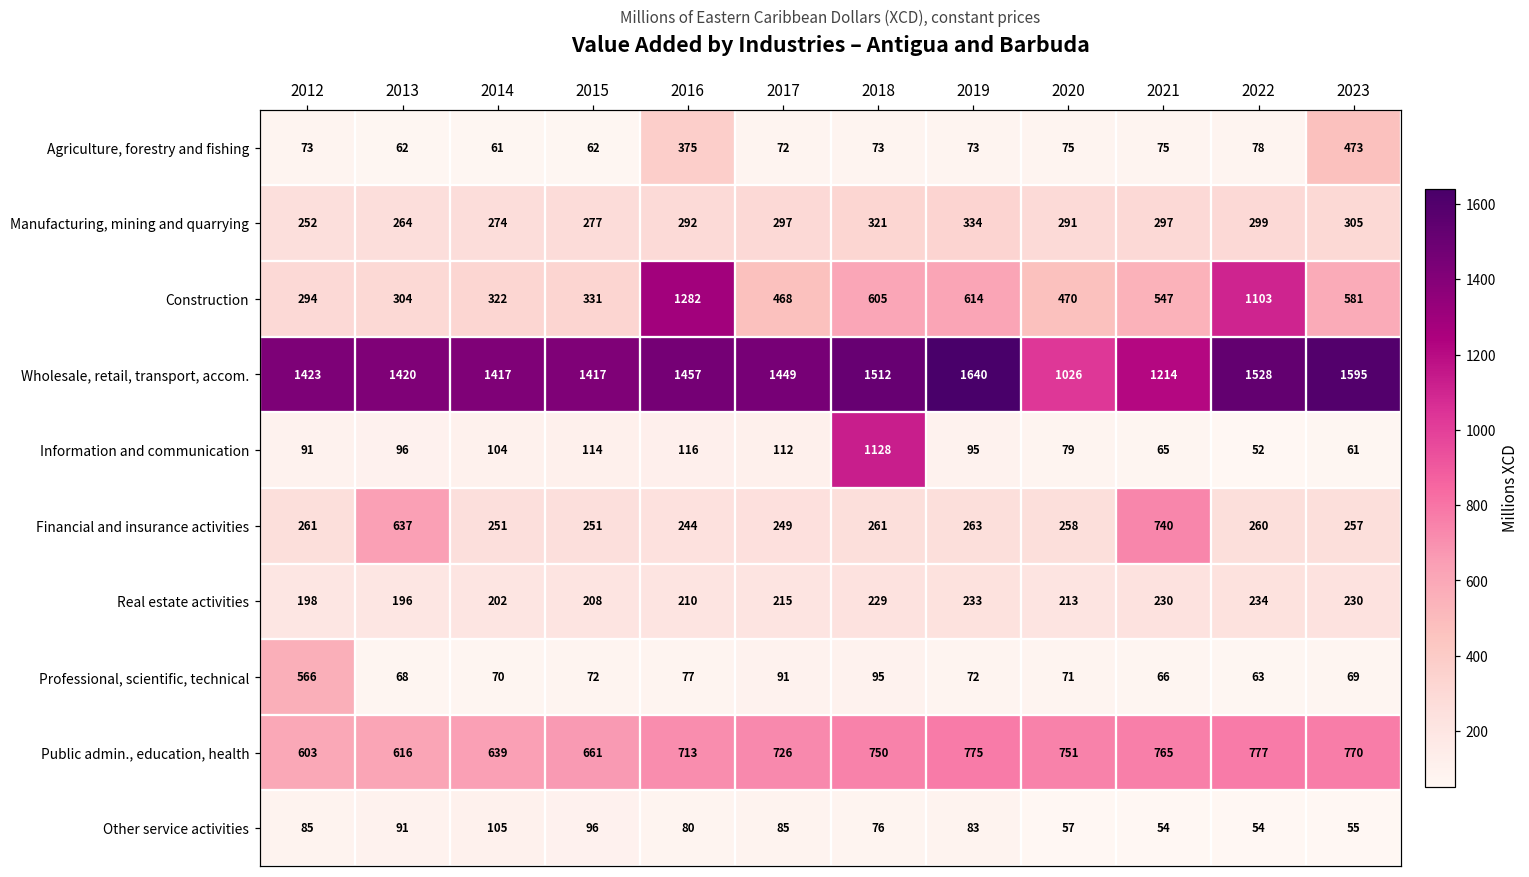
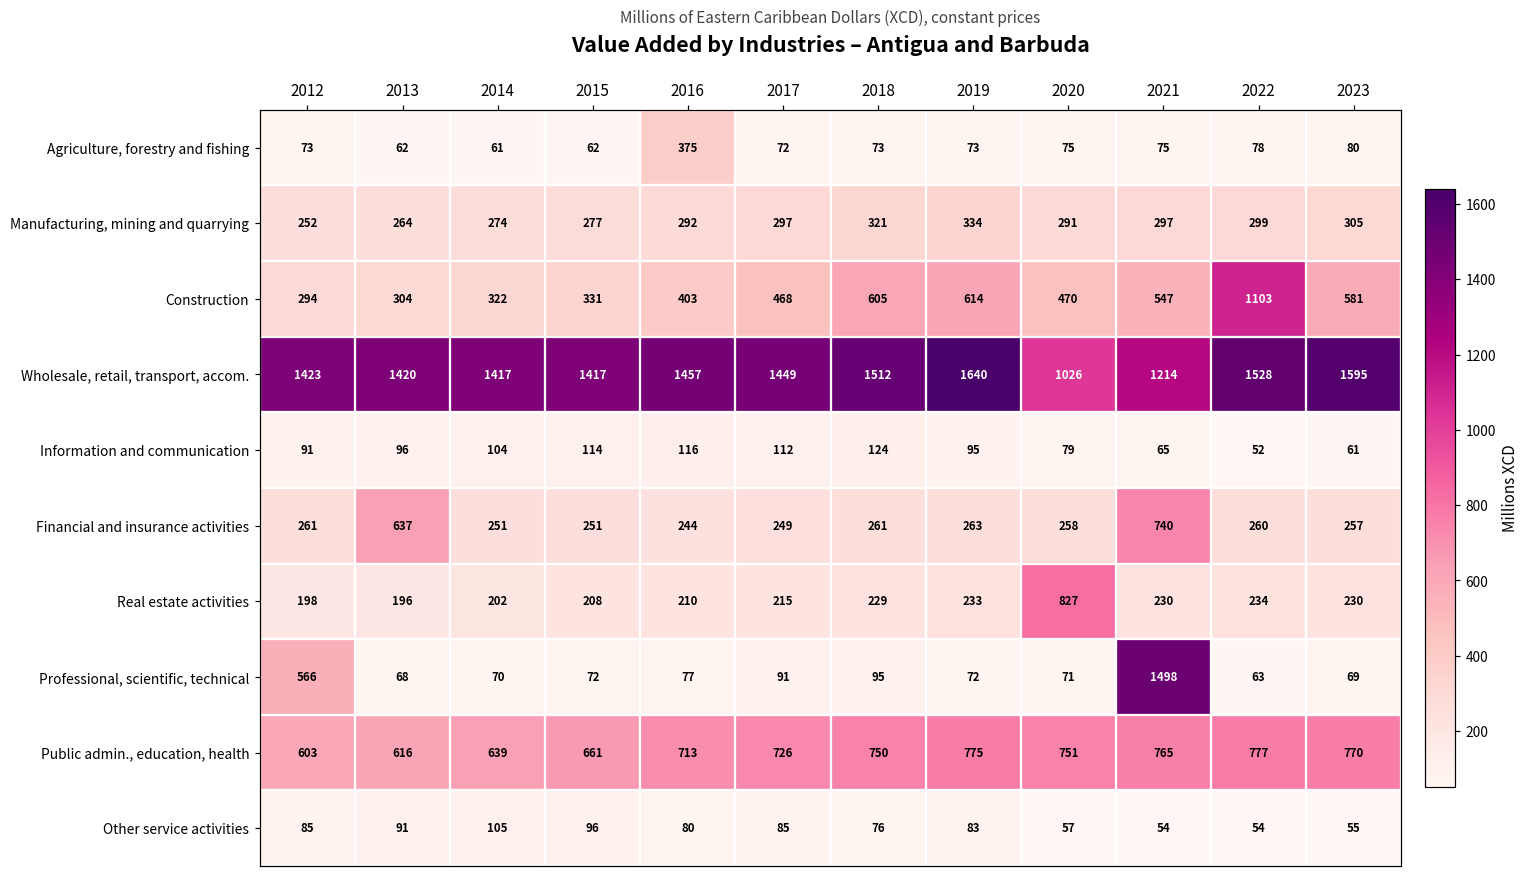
  {
    "Agriculture, forestry and fishing": {
      "2012": 73,
      "2013": 62,
      "2014": 61,
      "2015": 62,
      "2016": 375,
      "2017": 72,
      "2018": 73,
      "2019": 73,
      "2020": 75,
      "2021": 75,
      "2022": 78,
-     "2023": 473
+     "2023": 80
    },
    "Manufacturing, mining and quarrying": {
      "2012": 252,
      "2013": 264,
      "2014": 274,
      "2015": 277,
      "2016": 292,
      "2017": 297,
      "2018": 321,
      "2019": 334,
      "2020": 291,
      "2021": 297,
      "2022": 299,
      "2023": 305
    },
    "Construction": {
      "2012": 294,
      "2013": 304,
      "2014": 322,
      "2015": 331,
-     "2016": 1282,
+     "2016": 403,
      "2017": 468,
      "2018": 605,
      "2019": 614,
      "2020": 470,
      "2021": 547,
      "2022": 1103,
      "2023": 581
    },
    "Wholesale, retail, transport, accom.": {
      "2012": 1423,
      "2013": 1420,
      "2014": 1417,
      "2015": 1417,
      "2016": 1457,
      "2017": 1449,
      "2018": 1512,
      "2019": 1640,
      "2020": 1026,
      "2021": 1214,
      "2022": 1528,
      "2023": 1595
    },
    "Information and communication": {
      "2012": 91,
      "2013": 96,
      "2014": 104,
      "2015": 114,
      "2016": 116,
      "2017": 112,
-     "2018": 1128,
+     "2018": 124,
      "2019": 95,
      "2020": 79,
      "2021": 65,
      "2022": 52,
      "2023": 61
    },
    "Financial and insurance activities": {
      "2012": 261,
      "2013": 637,
      "2014": 251,
      "2015": 251,
      "2016": 244,
      "2017": 249,
      "2018": 261,
      "2019": 263,
      "2020": 258,
      "2021": 740,
      "2022": 260,
      "2023": 257
    },
    "Real estate activities": {
      "2012": 198,
      "2013": 196,
      "2014": 202,
      "2015": 208,
      "2016": 210,
      "2017": 215,
      "2018": 229,
      "2019": 233,
-     "2020": 213,
+     "2020": 827,
      "2021": 230,
      "2022": 234,
      "2023": 230
    },
    "Professional, scientific, technical": {
      "2012": 566,
      "2013": 68,
      "2014": 70,
      "2015": 72,
      "2016": 77,
      "2017": 91,
      "2018": 95,
      "2019": 72,
      "2020": 71,
-     "2021": 66,
+     "2021": 1498,
      "2022": 63,
      "2023": 69
    },
    "Public admin., education, health": {
      "2012": 603,
      "2013": 616,
      "2014": 639,
      "2015": 661,
      "2016": 713,
      "2017": 726,
      "2018": 750,
      "2019": 775,
      "2020": 751,
      "2021": 765,
      "2022": 777,
      "2023": 770
    },
    "Other service activities": {
      "2012": 85,
      "2013": 91,
      "2014": 105,
      "2015": 96,
      "2016": 80,
      "2017": 85,
      "2018": 76,
      "2019": 83,
      "2020": 57,
      "2021": 54,
      "2022": 54,
      "2023": 55
    }
  }
